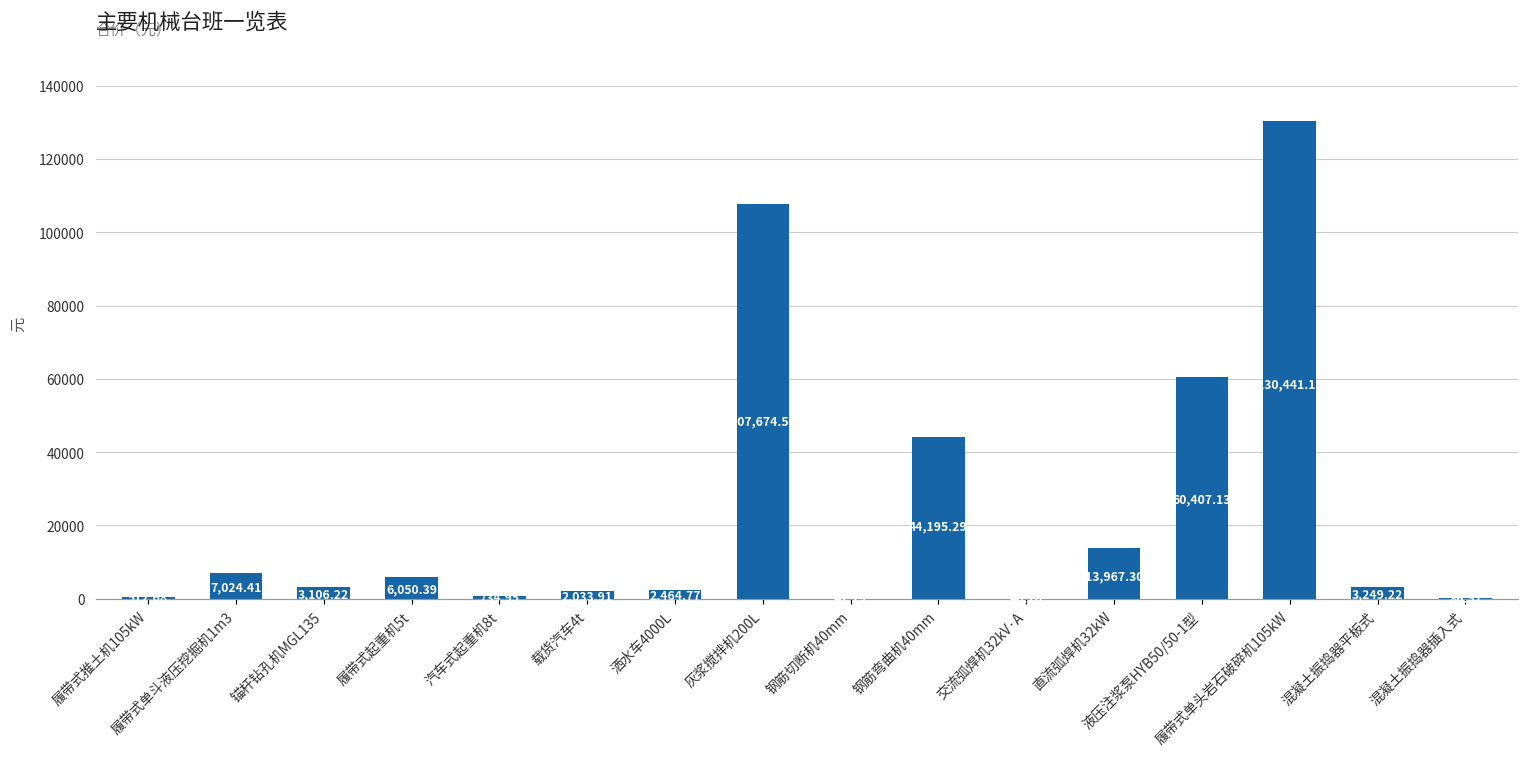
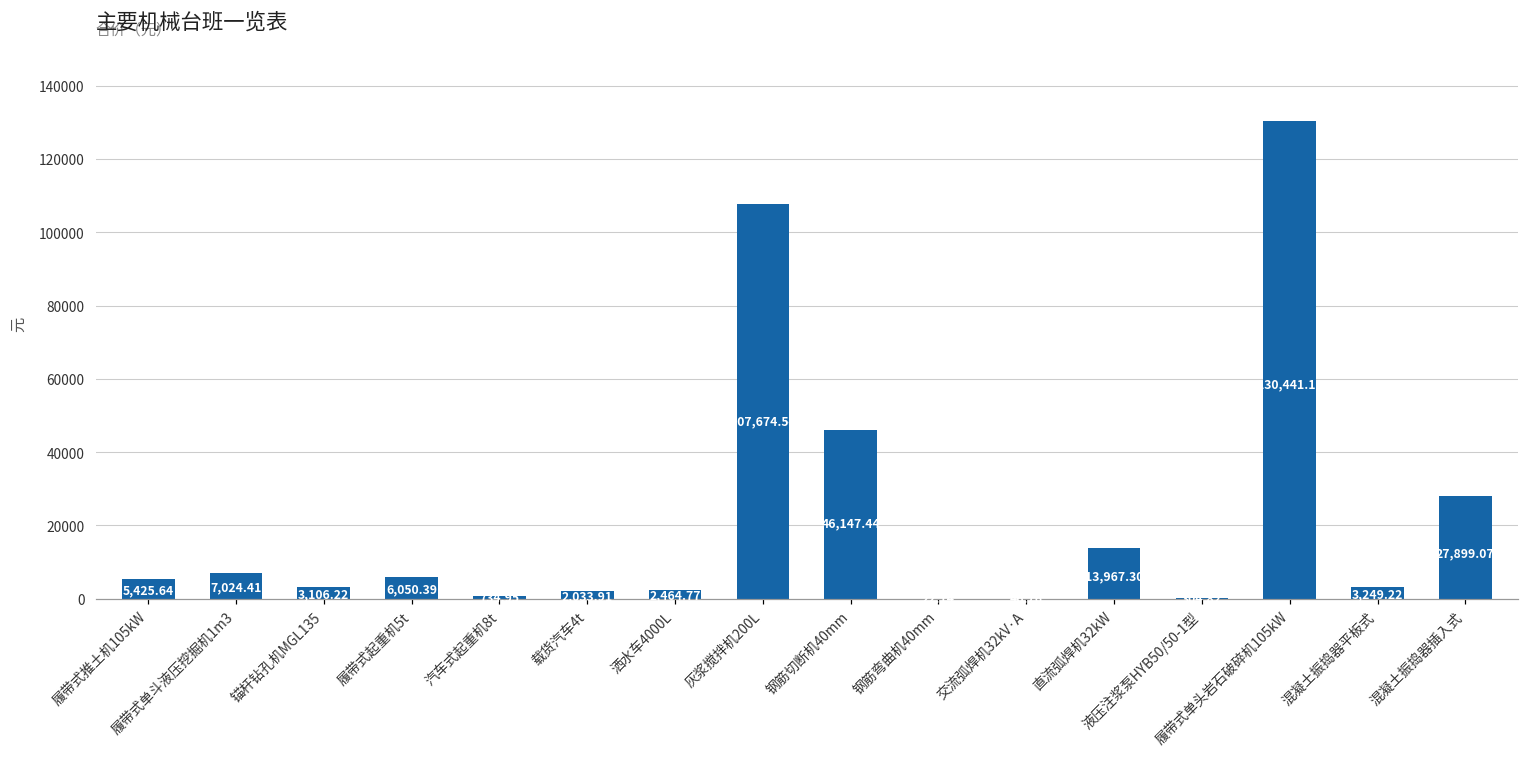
  {
-   "履带式推土机105kW": 1000,
+   "履带式推土机105kW": 5000,
    "载货汽车4t": 2000,
-   "钢筋切断机40mm": 0,
-   "钢筋弯曲机40mm": 44000,
-   "液压注浆泵HYB50/50-1型": 60000,
-   "混凝土振捣器插入式": 0
+   "钢筋切断机40mm": 46000,
+   "钢筋弯曲机40mm": 0,
+   "液压注浆泵HYB50/50-1型": 0,
+   "混凝土振捣器插入式": 28000
  }
